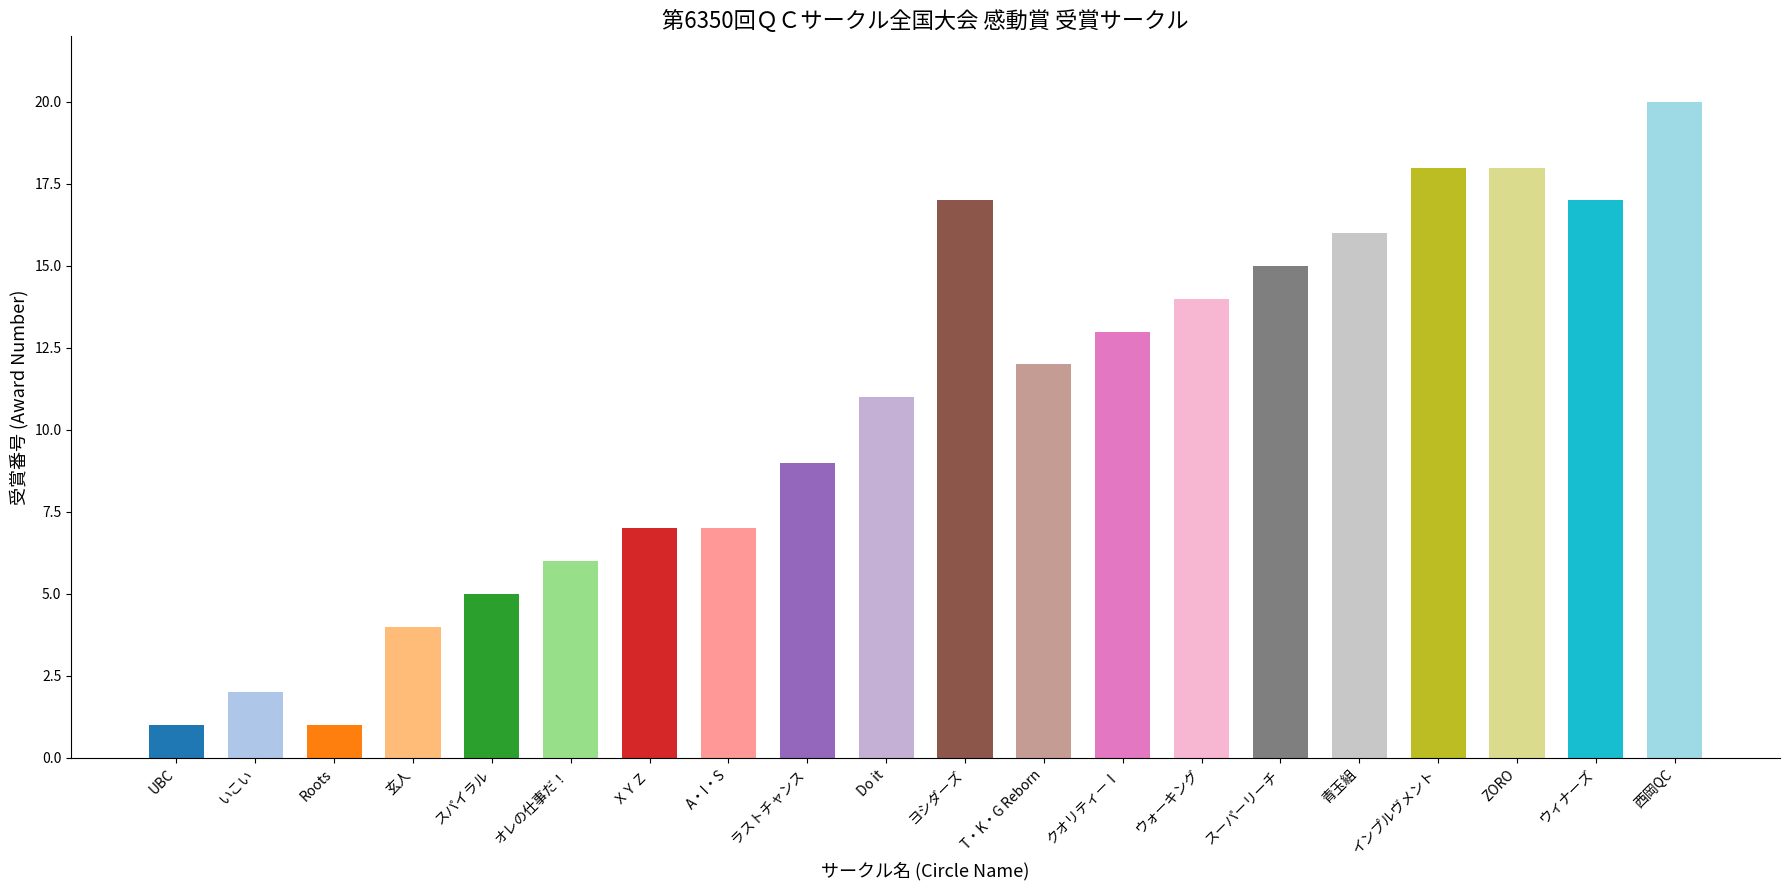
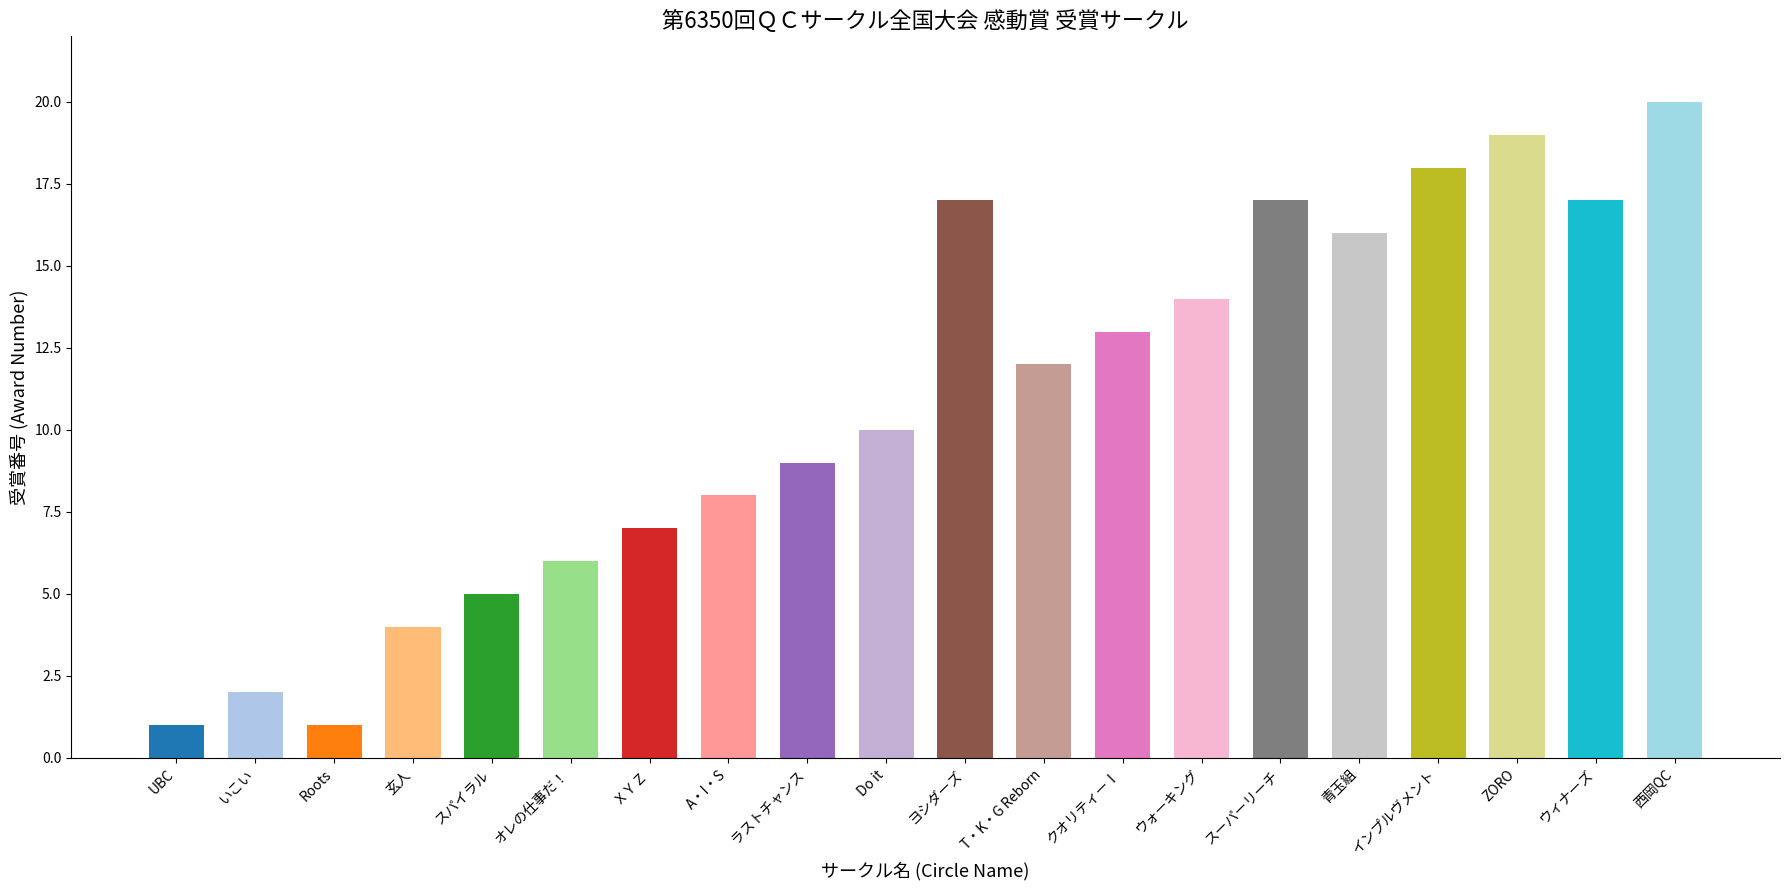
  {
    "UBC": 1,
    "いこい": 2,
    "Roots": 1,
    "玄人": 4,
    "スパイラル": 5,
    "オレの仕事だ！": 6,
    "ＸＹＺ": 7,
-   "A・I・S": 7,
+   "A・I・S": 8,
    "ラストチャンス": 9,
-   "Do it": 11,
+   "Do it": 10,
    "ヨシダーズ": 17,
    "T・K・G Reborn": 12,
    "クオリティーⅠ": 13,
    "ウォーキング": 14,
-   "スーパーリーチ": 15,
+   "スーパーリーチ": 17,
    "青玉組": 16,
    "インプルヴメント": 18,
-   "ZORO": 18,
+   "ZORO": 19,
    "ウィナーズ": 17,
    "西岡QC": 20
  }
